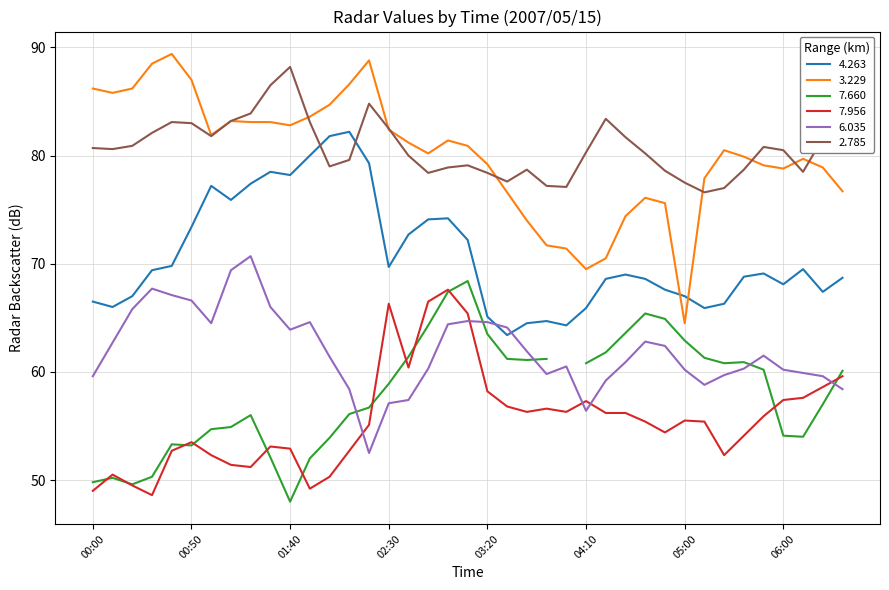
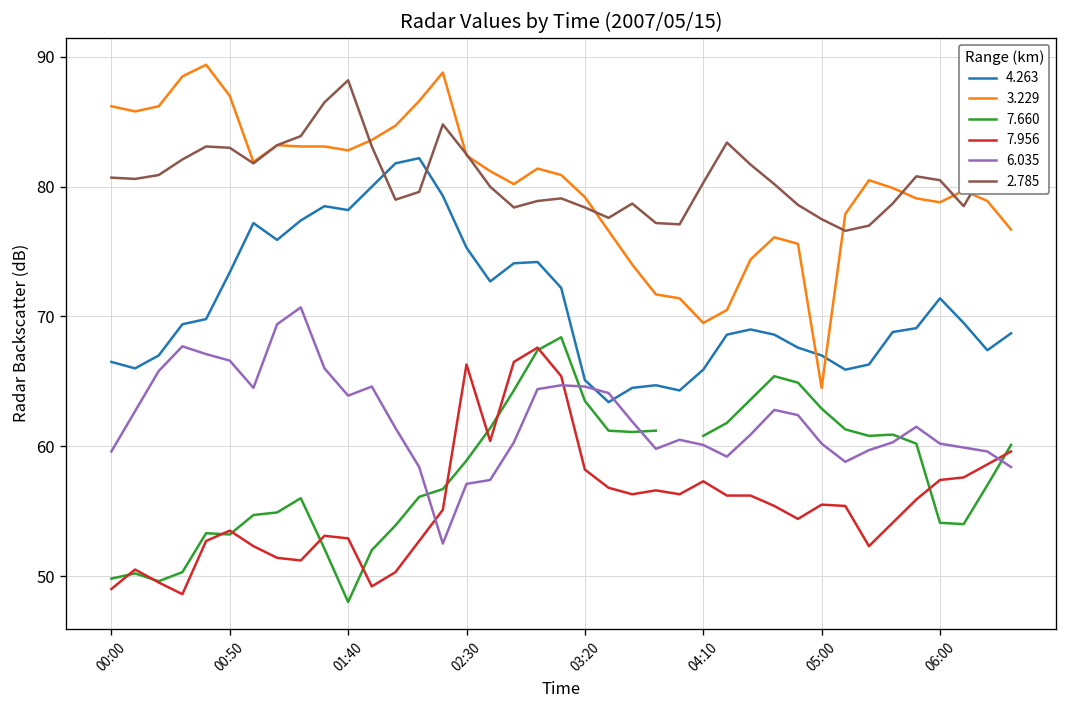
  {
    "4.263": {
      "00:00": 66.5,
      "00:50": 73.4,
      "01:40": 78.2,
-     "02:30": 69.7,
+     "02:30": 75.3,
      "03:20": 65.1,
      "04:10": 65.9,
      "05:00": 67.0,
-     "06:00": 68.1
+     "06:00": 71.4
    },
    "3.229": {
      "00:00": 86.2,
      "00:50": 87.0,
      "01:40": 82.8,
      "03:20": 79.2,
      "04:10": 69.5,
      "05:00": 64.5,
      "06:00": 78.8
    },
    "7.660": {
      "00:00": 49.8,
      "00:50": 53.2,
      "01:40": 48.0,
      "02:30": 58.9,
      "03:20": 63.5,
      "04:10": 60.8,
      "05:00": 62.9,
      "06:00": 54.1
    },
    "7.956": {
      "00:00": 49.0,
      "00:50": 53.5,
      "01:40": 52.9,
      "02:30": 66.3,
      "03:20": 58.2,
      "04:10": 57.3,
      "05:00": 55.5,
      "06:00": 57.4
    },
    "6.035": {
      "00:00": 59.6,
      "00:50": 66.6,
      "01:40": 63.9,
      "02:30": 57.1,
      "03:20": 64.6,
-     "04:10": 56.4,
+     "04:10": 60.1,
      "05:00": 60.2,
      "06:00": 60.2
    },
    "2.785": {
      "00:00": 80.7,
      "00:50": 83.0,
      "01:40": 88.2,
      "03:20": 78.4,
      "04:10": 80.3,
      "05:00": 77.5,
      "06:00": 80.5
    }
  }
